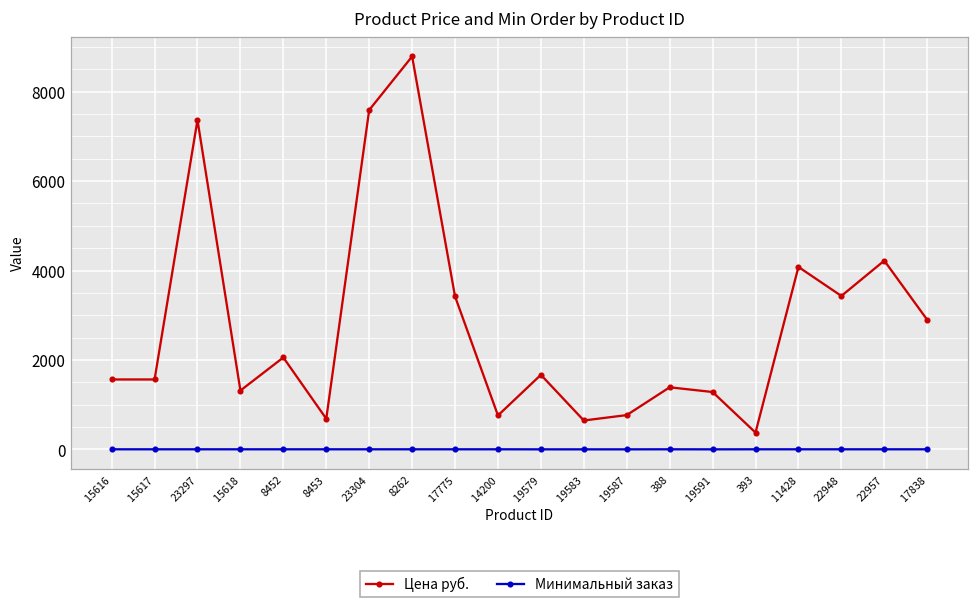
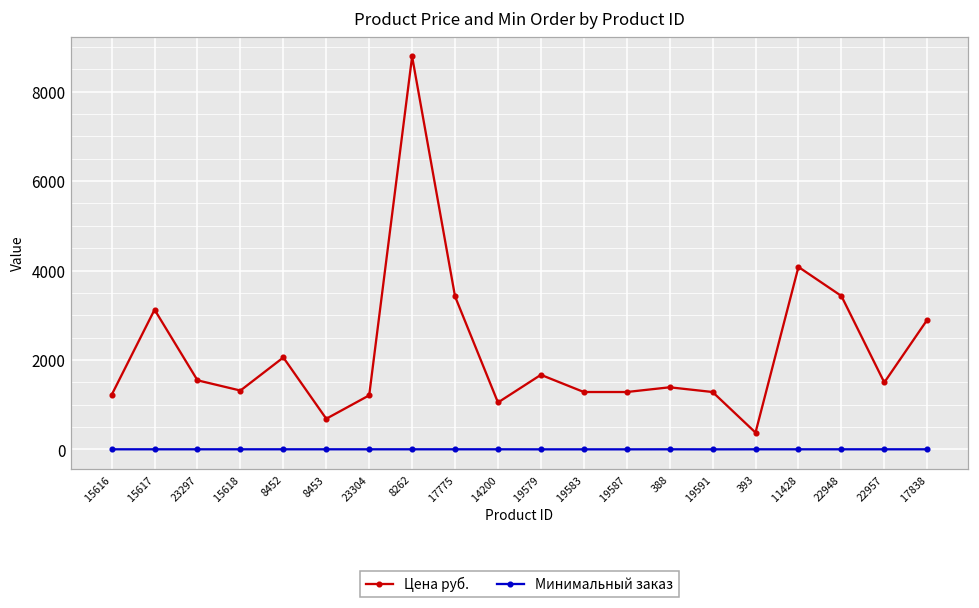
  {
    "Цена руб.": {
-     "15616": 1600,
-     "15617": 1600,
-     "23297": 7400,
+     "15616": 1200,
+     "15617": 3100,
+     "23297": 1500,
      "15618": 1300,
      "8452": 2100,
      "8453": 700,
-     "23304": 7600,
+     "23304": 1200,
      "8262": 8800,
      "17775": 3400,
-     "14200": 800,
+     "14200": 1000,
      "19579": 1700,
-     "19583": 600,
-     "19587": 800,
+     "19583": 1300,
+     "19587": 1300,
      "388": 1400,
      "19591": 1300,
      "393": 400,
      "11428": 4100,
      "22948": 3400,
-     "22957": 4200,
+     "22957": 1500,
      "17838": 2900
    },
    "Минимальный заказ": {
      "15616": 0,
      "15617": 0,
      "23297": 0,
      "15618": 0,
      "8452": 0,
      "8453": 0,
      "23304": 0,
      "8262": 0,
      "17775": 0,
      "14200": 0,
      "19579": 0,
      "19583": 0,
      "19587": 0,
      "388": 0,
      "19591": 0,
      "393": 0,
      "11428": 0,
      "22948": 0,
      "22957": 0,
      "17838": 0
    }
  }
